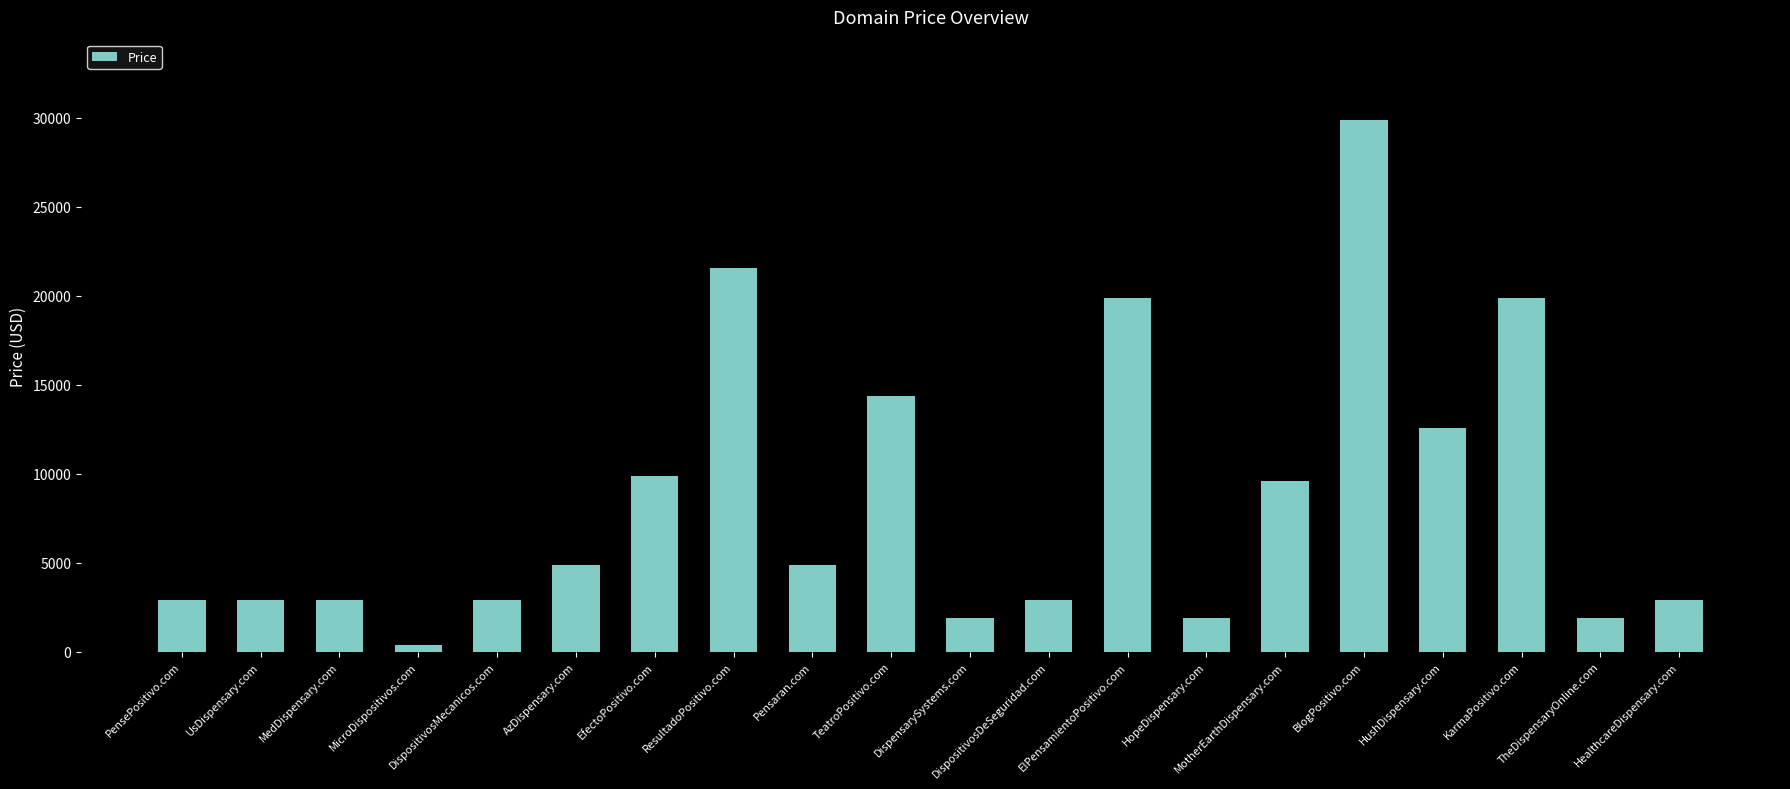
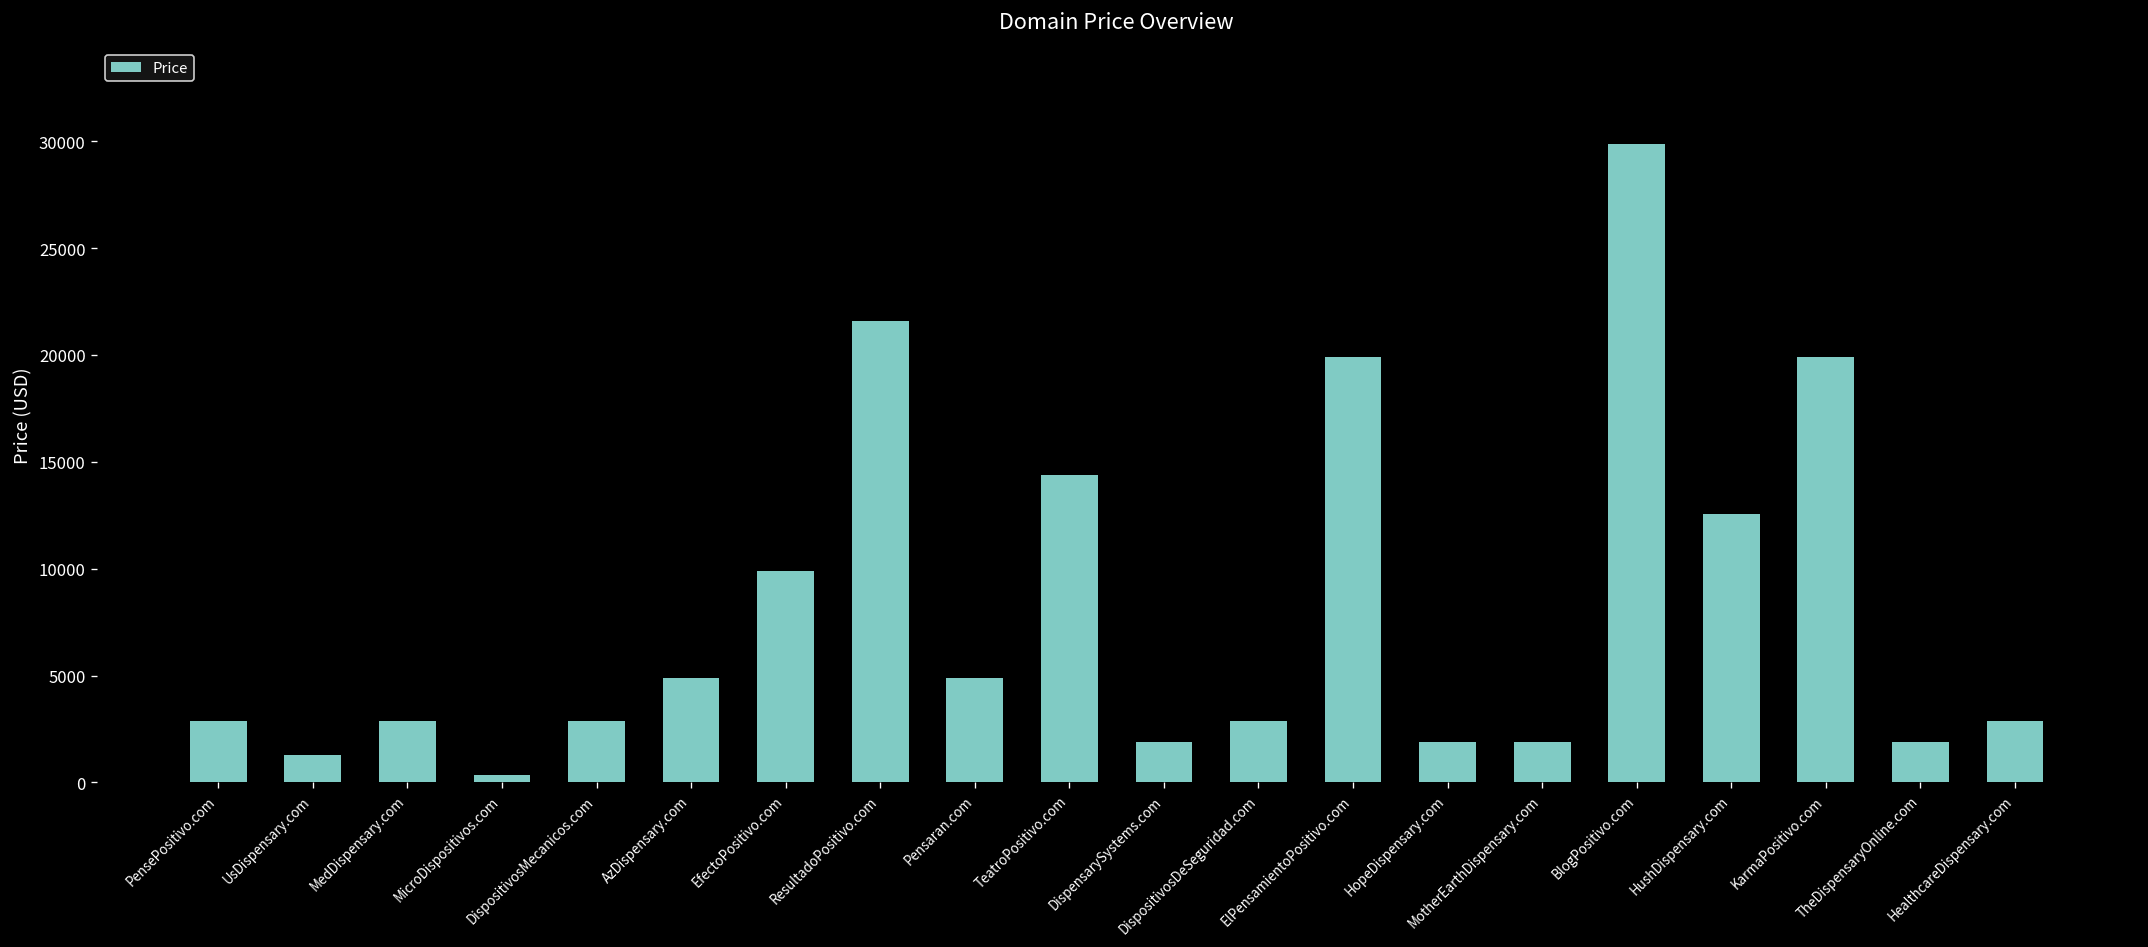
  {
    "PensePositivo.com": 2900,
-   "UsDispensary.com": 2900,
+   "UsDispensary.com": 1300,
    "MedDispensary.com": 2900,
    "MicroDispositivos.com": 400,
    "DispositivosMecanicos.com": 2900,
    "AzDispensary.com": 4900,
    "EfectoPositivo.com": 9900,
    "ResultadoPositivo.com": 21600,
    "Pensaran.com": 4900,
    "TeatroPositivo.com": 14400,
    "DispensarySystems.com": 1900,
    "DispositivosDeSeguridad.com": 2900,
    "ElPensamientoPositivo.com": 19900,
    "HopeDispensary.com": 1900,
-   "MotherEarthDispensary.com": 9600,
+   "MotherEarthDispensary.com": 1900,
    "BlogPositivo.com": 29900,
    "HushDispensary.com": 12600,
    "KarmaPositivo.com": 19900,
    "TheDispensaryOnline.com": 1900,
    "HealthcareDispensary.com": 2900
  }
